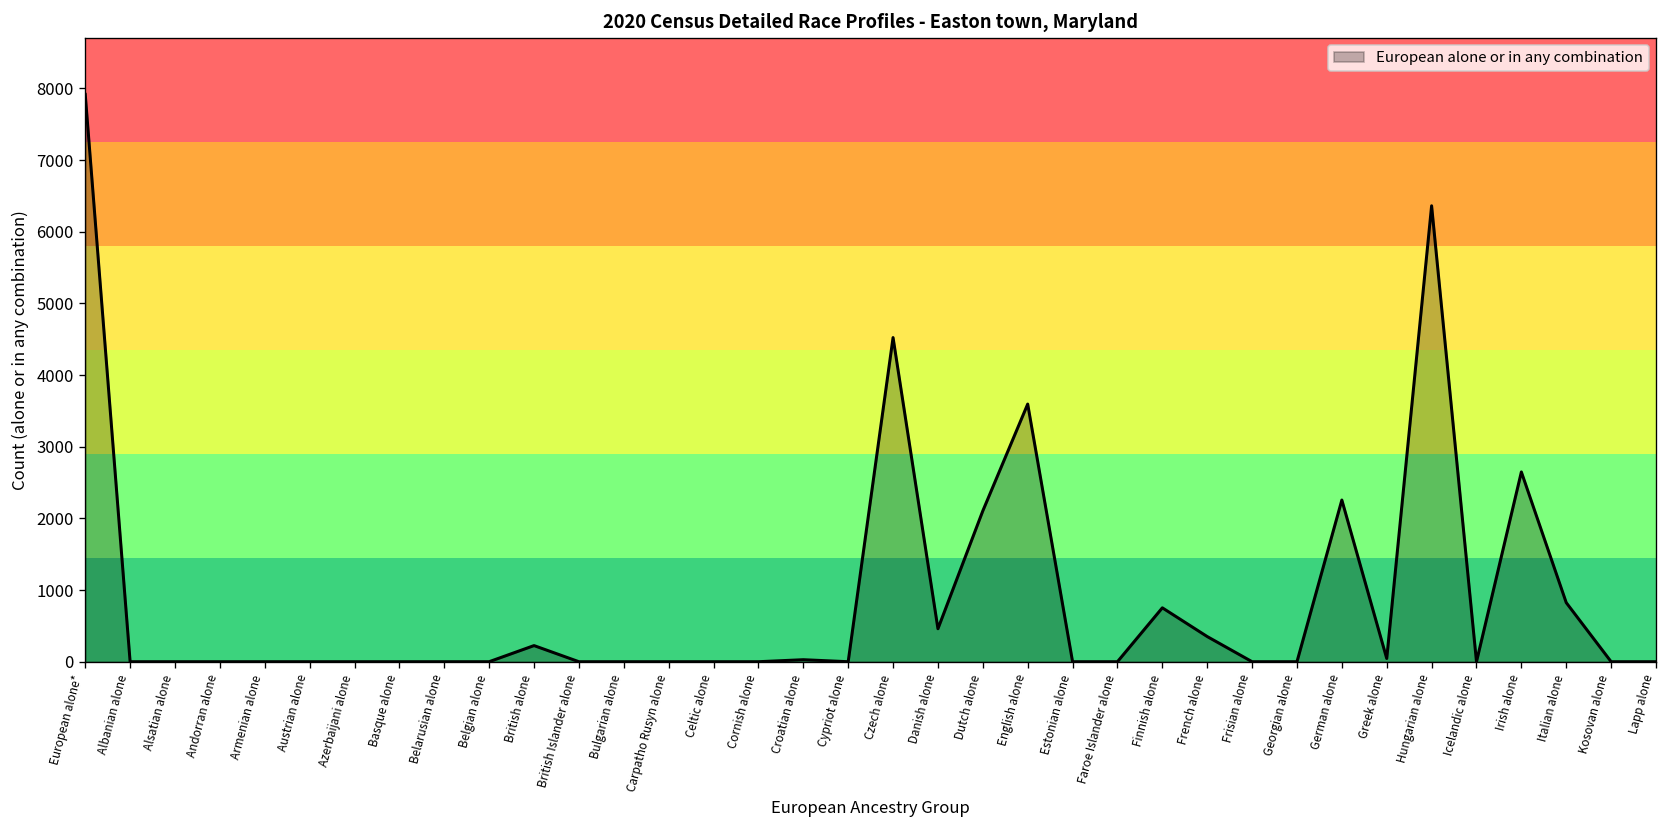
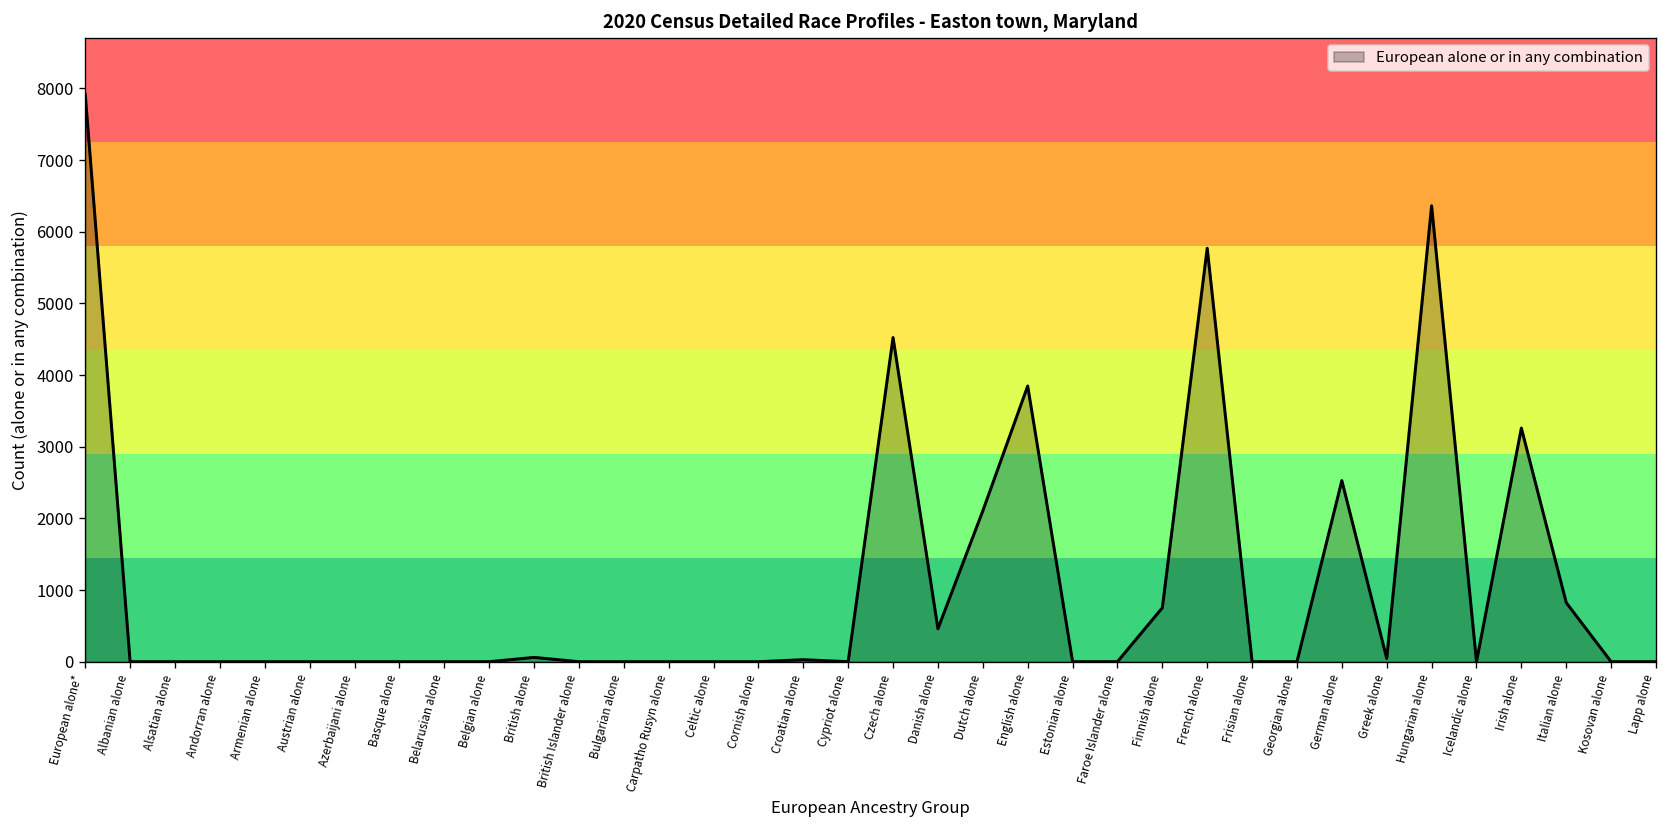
  {
    "European alone*": 7900,
    "Albanian alone": 0,
    "Alsatian alone": 0,
    "Andorran alone": 0,
    "Armenian alone": 0,
    "Austrian alone": 0,
    "Azerbaijani alone": 0,
    "Basque alone": 0,
    "Belarusian alone": 0,
    "Belgian alone": 0,
-   "British alone": 200,
+   "British alone": 100,
    "British Islander alone": 0,
    "Bulgarian alone": 0,
    "Carpatho Rusyn alone": 0,
    "Celtic alone": 0,
    "Cornish alone": 0,
    "Croatian alone": 0,
    "Cypriot alone": 0,
    "Czech alone": 4500,
    "Danish alone": 500,
    "Dutch alone": 2100,
-   "English alone": 3600,
+   "English alone": 3800,
    "Estonian alone": 0,
    "Faroe Islander alone": 0,
    "Finnish alone": 800,
-   "French alone": 400,
+   "French alone": 5800,
    "Frisian alone": 0,
    "Georgian alone": 0,
-   "German alone": 2300,
+   "German alone": 2500,
    "Greek alone": 0,
    "Hungarian alone": 6400,
    "Icelandic alone": 0,
-   "Irish alone": 2600,
+   "Irish alone": 3300,
    "Italian alone": 800,
    "Kosovan alone": 0,
    "Lapp alone": 0
  }
